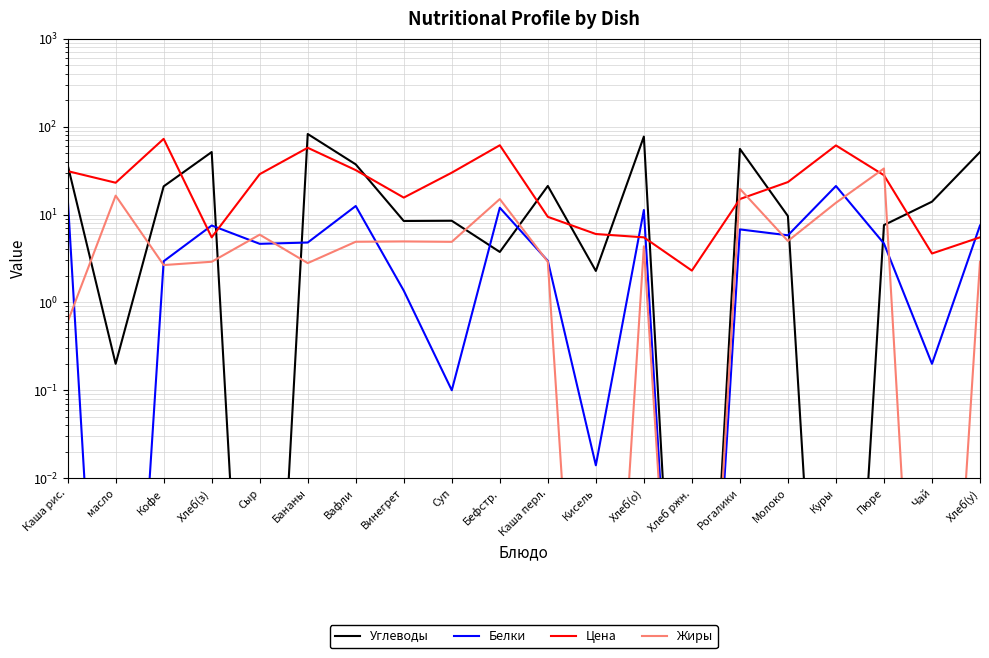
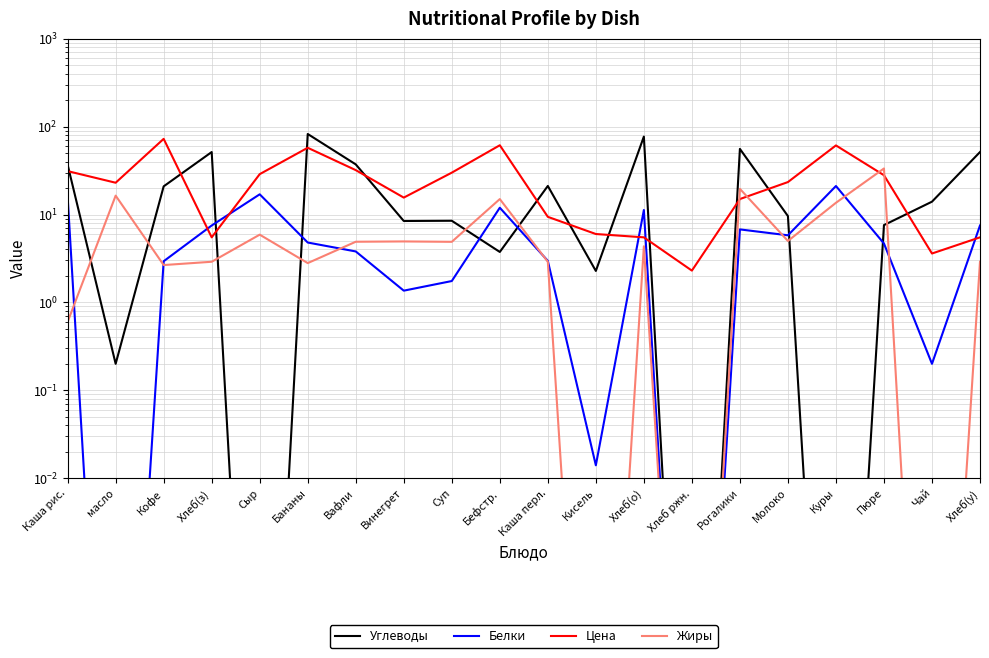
  {
    "Углеводы": {
      "Каша рис.": 37,
      "масло": 0.20,
      "Кофе": 21,
      "Хлеб(з)": 50,
      "Бананы": 80,
      "Вафли": 37,
      "Винегрет": 8,
      "Суп": 8,
      "Бефстр.": 3.8,
      "Каша перл.": 21,
      "Кисель": 2.3,
      "Хлеб(о)": 80,
      "Рогалики": 60,
      "Молоко": 10,
      "Пюре": 8,
      "Чай": 14,
      "Хлеб(у)": 50
    },
    "Белки": {
      "Каша рис.": 16,
      "Кофе": 2.9,
      "Хлеб(з)": 8,
-     "Сыр": 5,
+     "Сыр": 17,
      "Бананы": 5,
-     "Вафли": 13,
+     "Вафли": 3.8,
      "Винегрет": 1.4,
-     "Суп": 0.10,
+     "Суп": 1.8,
      "Бефстр.": 12,
      "Кисель": 0.014,
      "Хлеб(о)": 11,
      "Рогалики": 7,
      "Молоко": 6,
      "Куры": 21,
      "Пюре": 5,
      "Чай": 0.20,
      "Хлеб(у)": 8
    },
    "Цена": {
      "Каша рис.": 31,
      "масло": 23,
      "Кофе": 70,
      "Хлеб(з)": 6,
      "Сыр": 29,
      "Бананы": 60,
      "Вафли": 32,
      "Винегрет": 16,
      "Суп": 30,
      "Бефстр.": 60,
      "Каша перл.": 9,
      "Кисель": 6,
      "Хлеб(о)": 6,
      "Хлеб ржн.": 2.3,
      "Рогалики": 15,
      "Молоко": 23,
      "Куры": 60,
      "Пюре": 28,
      "Чай": 3.6,
      "Хлеб(у)": 6
    },
    "Жиры": {
      "Каша рис.": 0.6,
      "масло": 16,
      "Кофе": 2.7,
      "Хлеб(з)": 2.9,
      "Сыр": 6,
      "Бананы": 2.8,
      "Вафли": 5,
      "Винегрет": 5,
      "Суп": 5,
      "Бефстр.": 15,
      "Хлеб(о)": 4,
      "Рогалики": 20,
      "Молоко": 5,
      "Куры": 14,
      "Пюре": 33,
      "Хлеб(у)": 2.9
    }
  }
